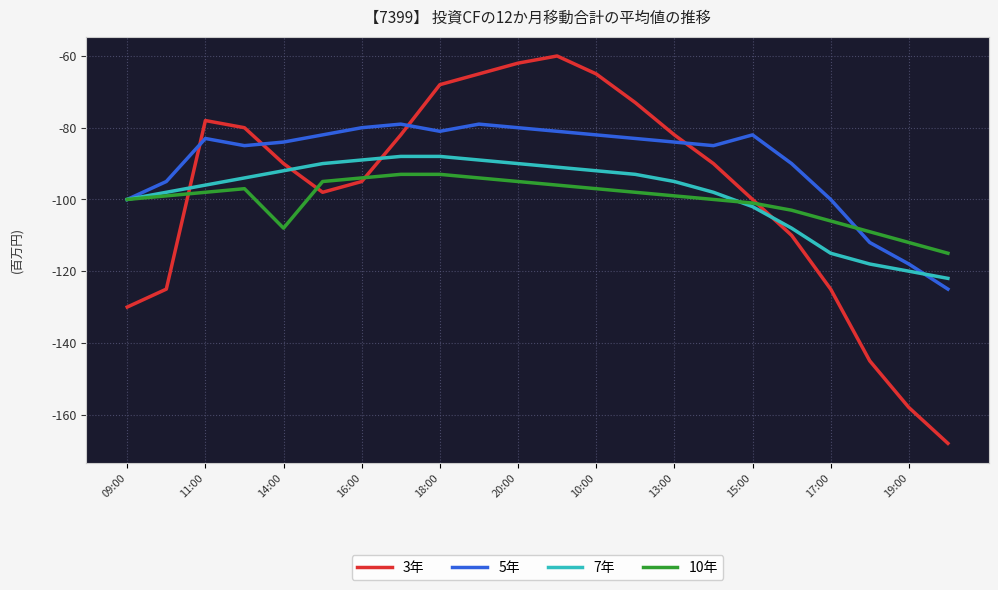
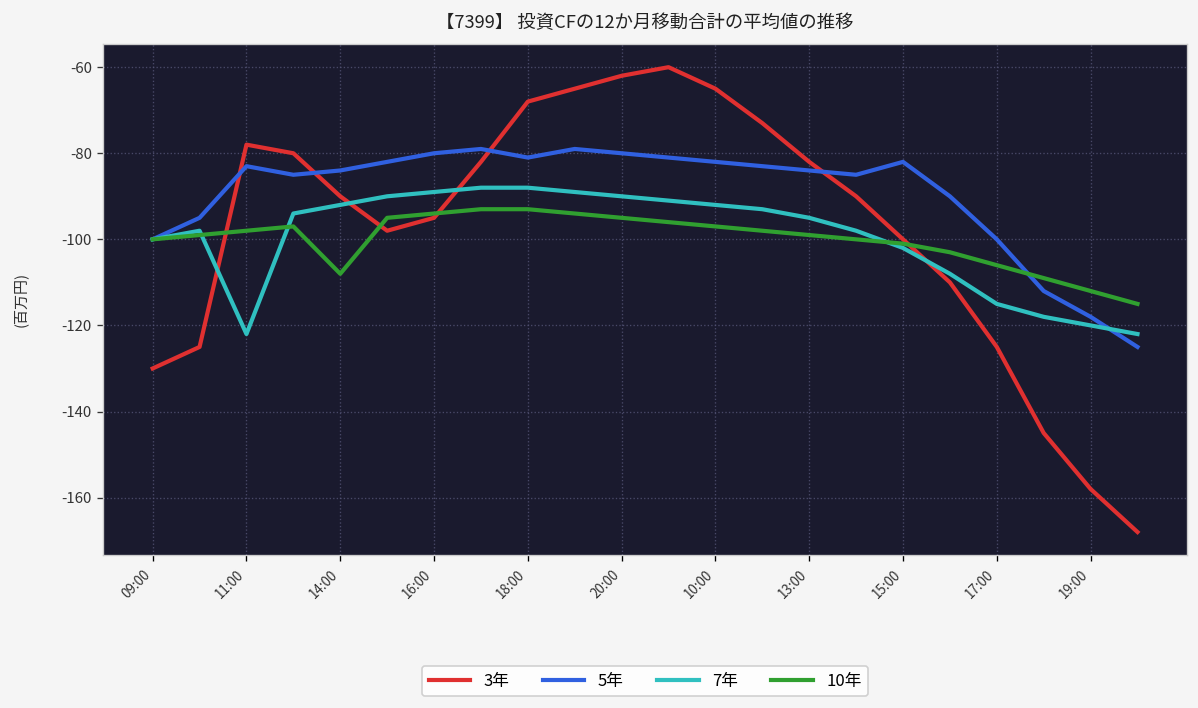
  {
    "3年": {
      "09:00": -130,
      "11:00": -78,
      "14:00": -90,
      "16:00": -95,
      "18:00": -68,
      "20:00": -62,
      "10:00": -65,
      "13:00": -82,
      "15:00": -100,
      "17:00": -125,
      "19:00": -158
    },
    "5年": {
      "11:00": -83,
      "14:00": -84,
      "16:00": -80,
      "18:00": -81,
      "20:00": -80,
      "10:00": -82,
      "13:00": -84,
      "15:00": -82,
      "17:00": -100,
      "19:00": -118
    },
    "7年": {
-     "11:00": -96,
+     "11:00": -122,
      "14:00": -92,
      "16:00": -89,
      "18:00": -88,
      "20:00": -90,
      "10:00": -92,
      "13:00": -95,
      "15:00": -102,
      "17:00": -115,
      "19:00": -120
    },
    "10年": {
      "11:00": -98,
      "14:00": -108,
      "16:00": -94,
      "18:00": -93,
      "20:00": -95,
      "10:00": -97,
      "13:00": -99,
      "15:00": -101,
      "17:00": -106,
      "19:00": -112
    }
  }
